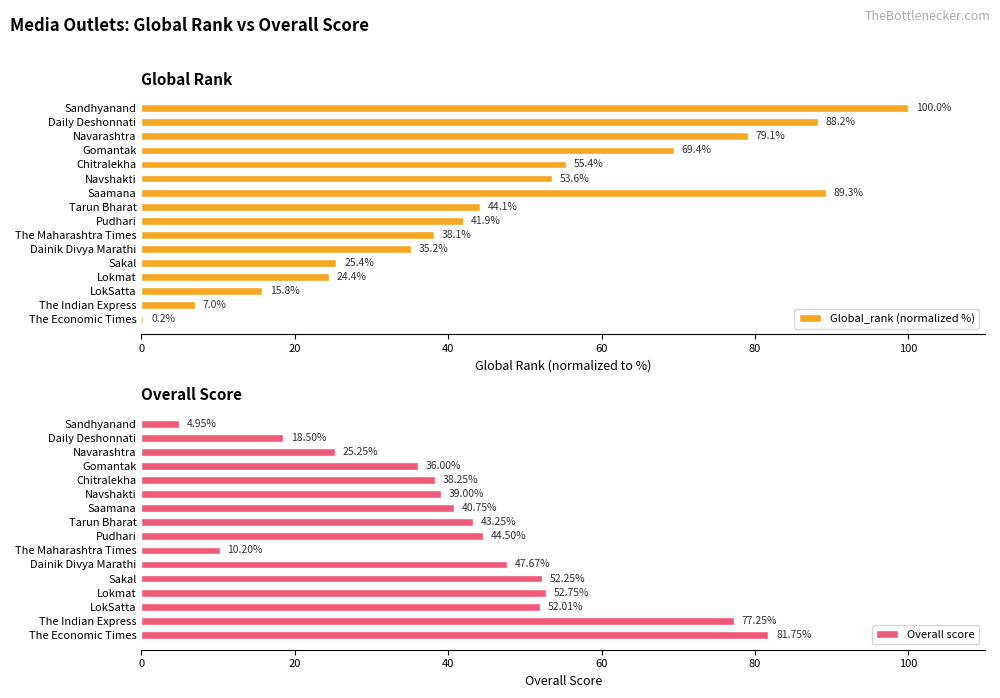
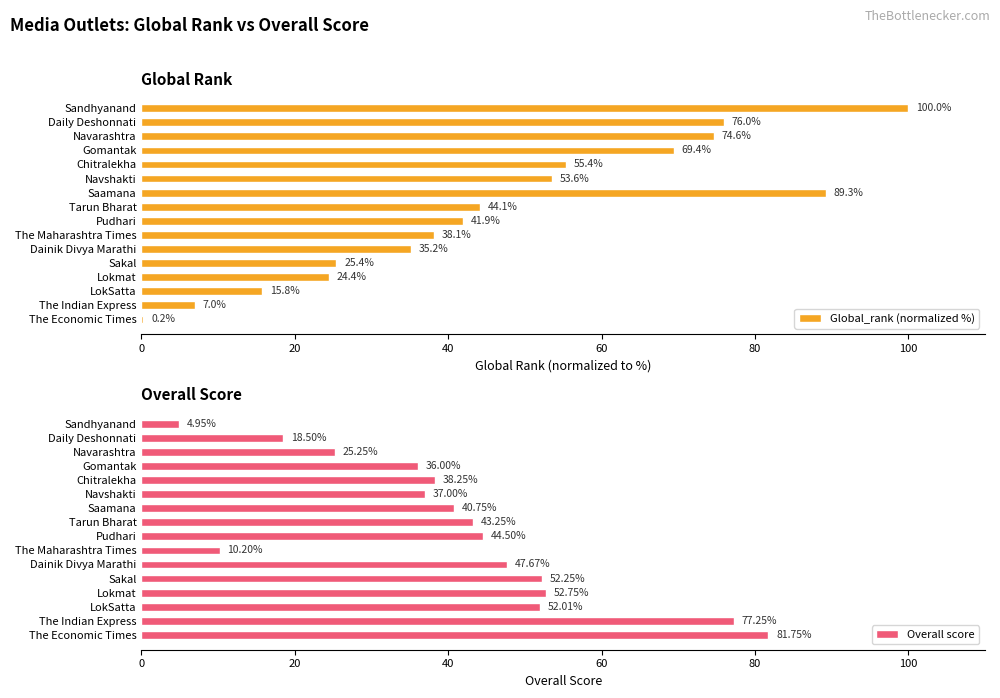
  {
    "Global Rank": {
      "Sandhyanand": "100.0%",
-     "Daily Deshonnati": "88.2%",
-     "Navarashtra": "79.1%",
+     "Daily Deshonnati": "76.0%",
+     "Navarashtra": "74.6%",
      "Gomantak": "69.4%",
      "Chitralekha": "55.4%",
      "Navshakti": "53.6%",
      "Saamana": "89.3%",
      "Tarun Bharat": "44.1%",
      "Pudhari": "41.9%",
      "The Maharashtra Times": "38.1%",
      "Dainik Divya Marathi": "35.2%",
      "Sakal": "25.4%",
      "Lokmat": "24.4%",
      "LokSatta": "15.8%",
      "The Indian Express": "7.0%",
      "The Economic Times": "0.2%"
    },
    "Overall Score": {
      "Sandhyanand": "4.95%",
      "Daily Deshonnati": "18.50%",
      "Navarashtra": "25.25%",
      "Gomantak": "36.00%",
      "Chitralekha": "38.25%",
-     "Navshakti": "39.00%",
+     "Navshakti": "37.00%",
      "Saamana": "40.75%",
      "Tarun Bharat": "43.25%",
      "Pudhari": "44.50%",
      "The Maharashtra Times": "10.20%",
      "Dainik Divya Marathi": "47.67%",
      "Sakal": "52.25%",
      "Lokmat": "52.75%",
      "LokSatta": "52.01%",
      "The Indian Express": "77.25%",
      "The Economic Times": "81.75%"
    }
  }
